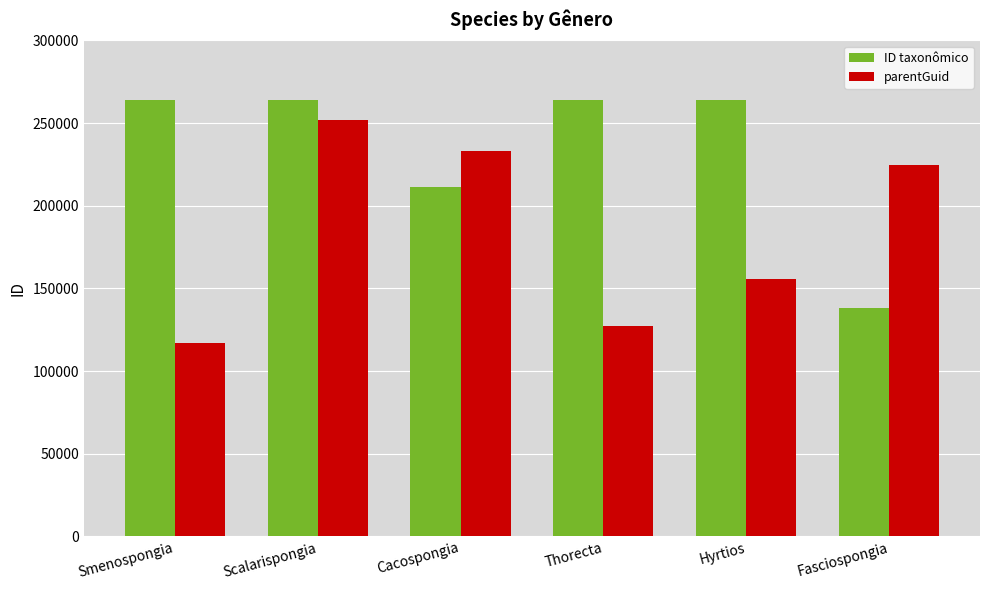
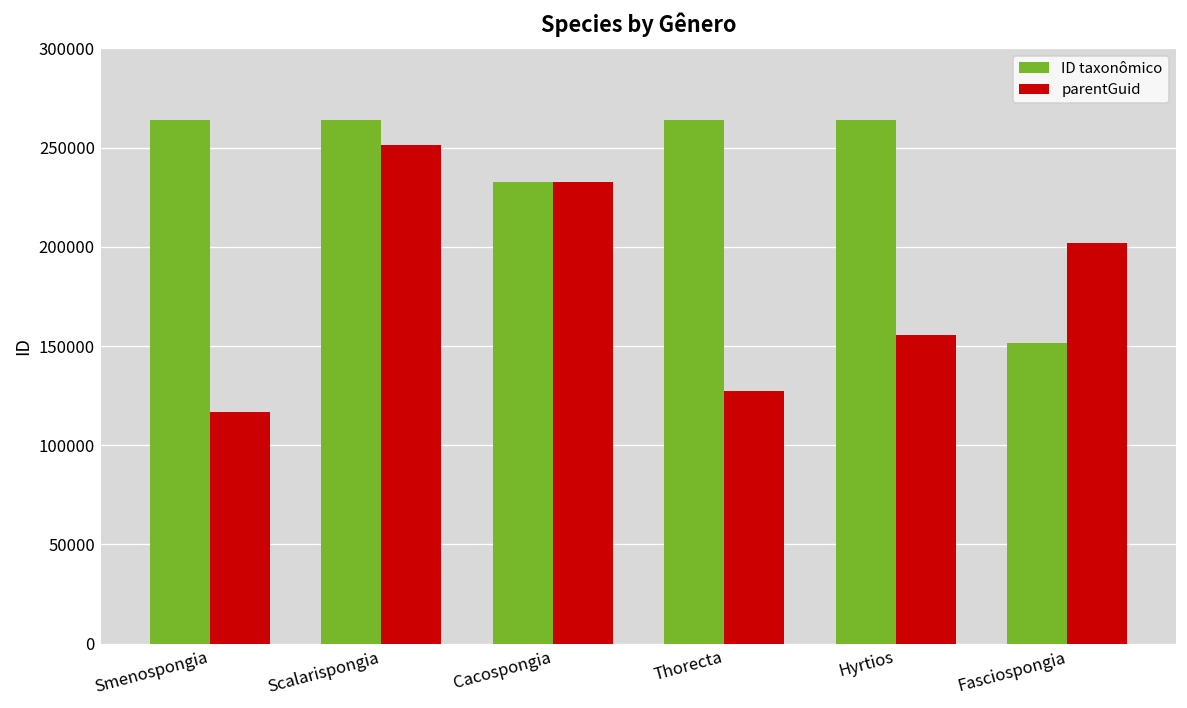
  {
    "ID taxonômico": {
      "Smenospongia": 264000,
      "Scalarispongia": 264000,
-     "Cacospongia": 211000,
+     "Cacospongia": 233000,
      "Thorecta": 264000,
      "Hyrtios": 264000,
-     "Fasciospongia": 138000
+     "Fasciospongia": 151000
    },
    "parentGuid": {
      "Smenospongia": 117000,
      "Scalarispongia": 252000,
      "Cacospongia": 233000,
      "Thorecta": 127000,
      "Hyrtios": 156000,
-     "Fasciospongia": 225000
+     "Fasciospongia": 202000
    }
  }
